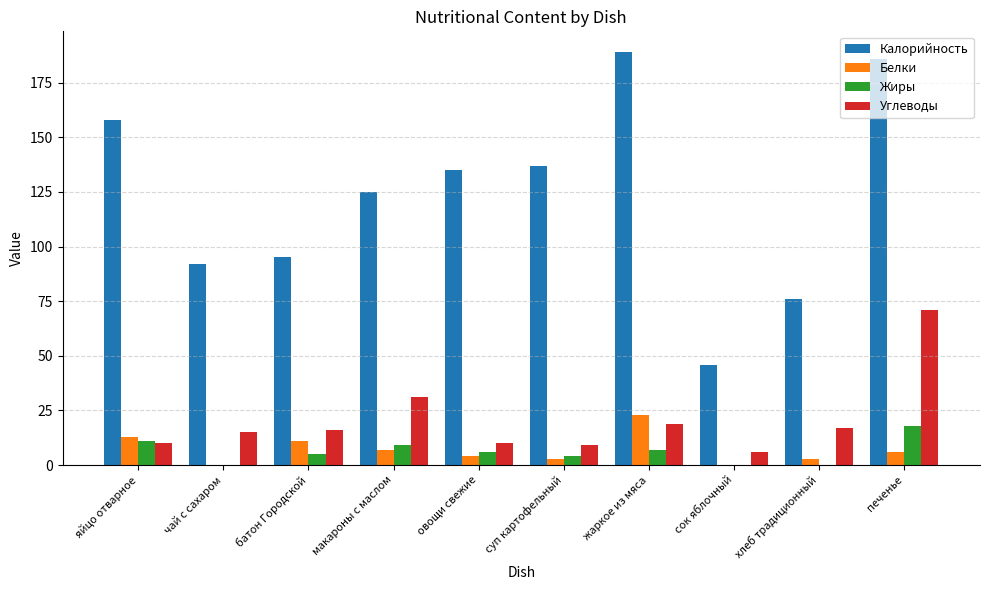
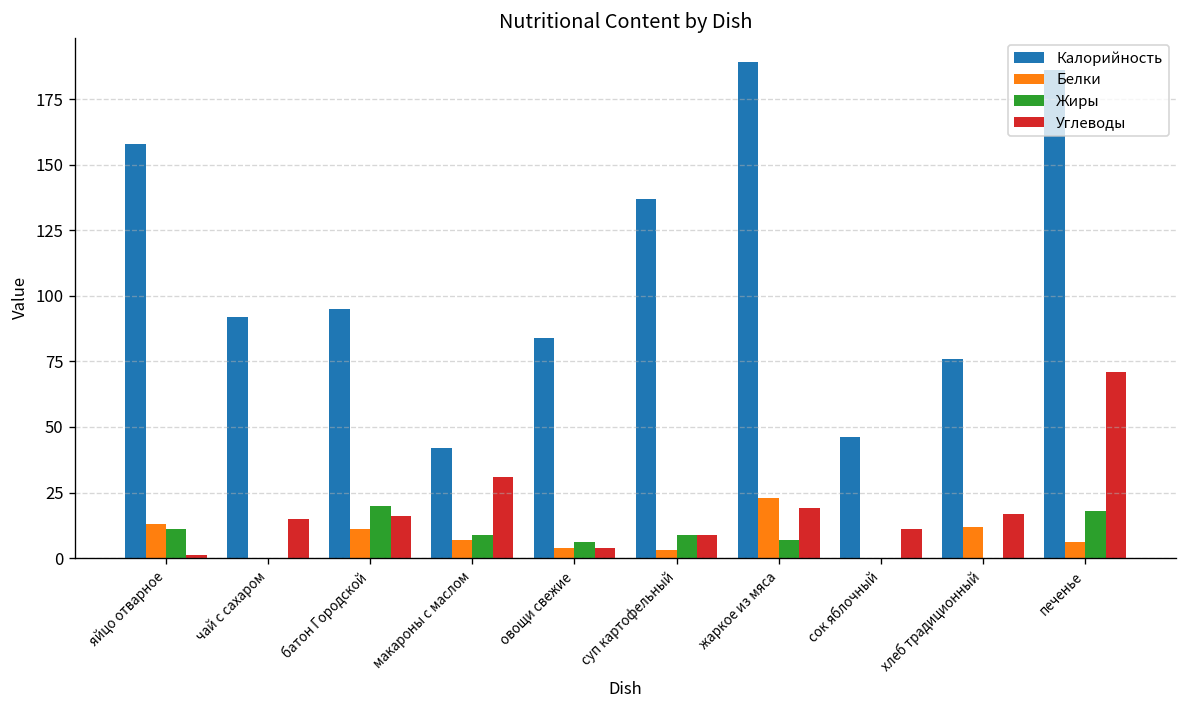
  {
    "Калорийность": {
      "яйцо отварное": 158,
      "чай с сахаром": 92,
      "батон Городской": 95,
-     "макароны с маслом": 125,
-     "овощи свежие": 135,
+     "макароны с маслом": 42,
+     "овощи свежие": 84,
      "суп картофельный": 137,
      "жаркое из мяса": 189,
      "сок яблочный": 46,
      "хлеб традиционный": 76
    },
    "Белки": {
      "яйцо отварное": 13,
      "батон Городской": 11,
      "макароны с маслом": 7,
      "овощи свежие": 4,
      "суп картофельный": 3,
      "жаркое из мяса": 23,
      "сок яблочный": 0,
-     "хлеб традиционный": 3,
+     "хлеб традиционный": 12,
      "печенье": 6
    },
    "Жиры": {
      "яйцо отварное": 11,
      "чай с сахаром": 0,
-     "батон Городской": 5,
+     "батон Городской": 20,
      "макароны с маслом": 9,
      "овощи свежие": 6,
-     "суп картофельный": 4,
+     "суп картофельный": 9,
      "жаркое из мяса": 7,
      "сок яблочный": 0,
      "хлеб традиционный": 0,
      "печенье": 18
    },
    "Углеводы": {
-     "яйцо отварное": 10,
+     "яйцо отварное": 1,
      "чай с сахаром": 15,
      "батон Городской": 16,
      "макароны с маслом": 31,
-     "овощи свежие": 10,
+     "овощи свежие": 4,
      "суп картофельный": 9,
      "жаркое из мяса": 19,
-     "сок яблочный": 6,
+     "сок яблочный": 11,
      "хлеб традиционный": 17,
      "печенье": 71
    }
  }
